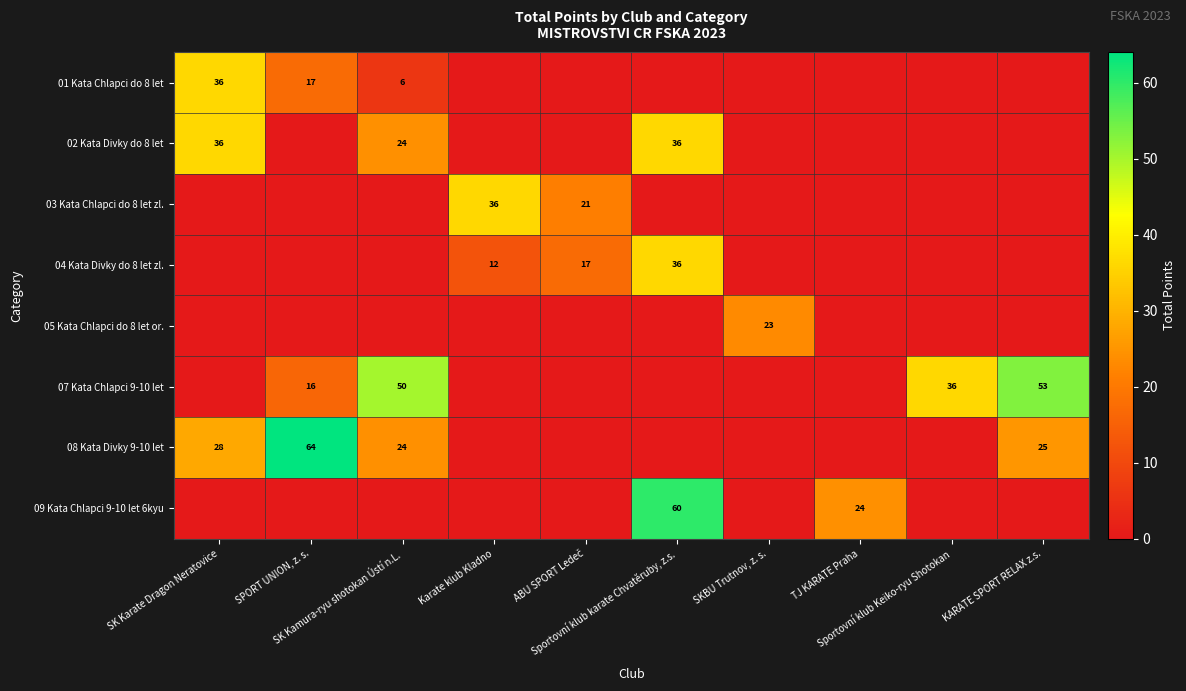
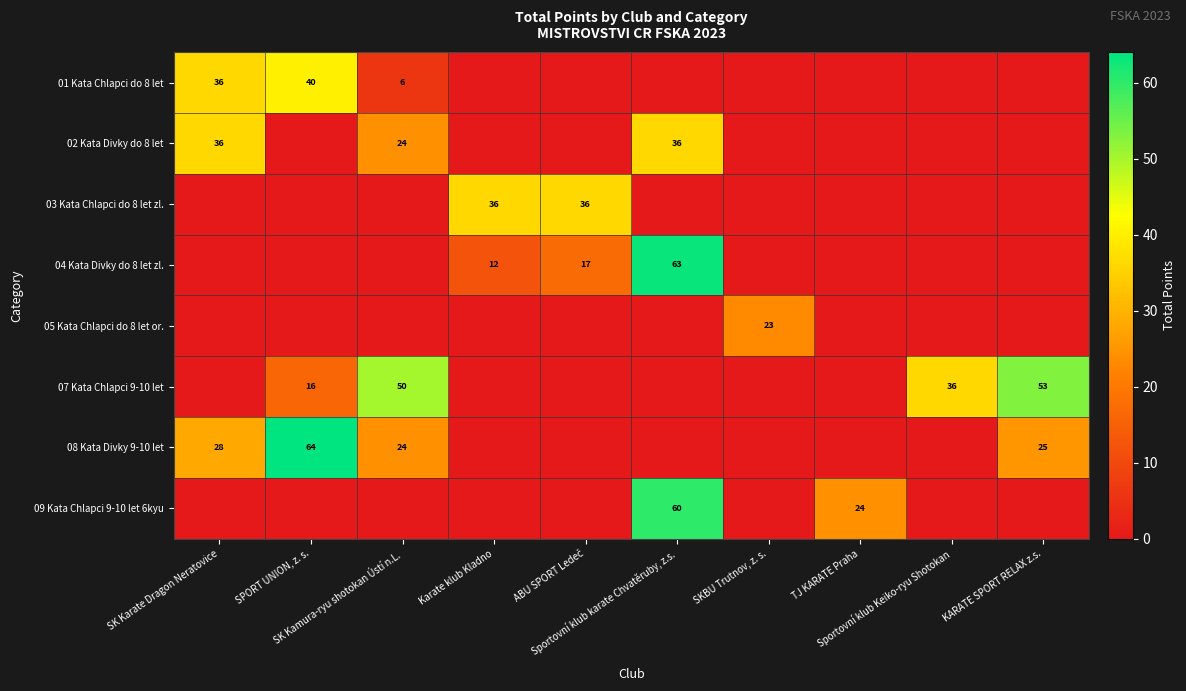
  {
    "01 Kata Chlapci do 8 let": {
      "SK Karate Dragon Neratovice": 36,
-     "SPORT UNION, z. s.": 17,
+     "SPORT UNION, z. s.": 40,
      "SK Kamura-ryu shotokan Ústí n.L.": 6
    },
    "02 Kata Divky do 8 let": {
      "SK Karate Dragon Neratovice": 36,
      "SK Kamura-ryu shotokan Ústí n.L.": 24,
      "Sportovní klub karate Chvatěruby, z.s.": 36
    },
    "03 Kata Chlapci do 8 let zl.": {
      "Karate klub Kladno": 36,
-     "ABU SPORT Ledeč": 21
+     "ABU SPORT Ledeč": 36
    },
    "04 Kata Divky do 8 let zl.": {
      "Karate klub Kladno": 12,
      "ABU SPORT Ledeč": 17,
-     "Sportovní klub karate Chvatěruby, z.s.": 36
+     "Sportovní klub karate Chvatěruby, z.s.": 63
    },
    "05 Kata Chlapci do 8 let or.": {
      "SKBU Trutnov, z. s.": 23
    },
    "07 Kata Chlapci 9-10 let": {
      "SPORT UNION, z. s.": 16,
      "SK Kamura-ryu shotokan Ústí n.L.": 50,
      "Sportovní klub Keiko-ryu Shotokan": 36,
      "KARATE SPORT RELAX z.s.": 53
    },
    "08 Kata Divky 9-10 let": {
      "SK Karate Dragon Neratovice": 28,
      "SPORT UNION, z. s.": 64,
      "SK Kamura-ryu shotokan Ústí n.L.": 24,
      "KARATE SPORT RELAX z.s.": 25
    },
    "09 Kata Chlapci 9-10 let 6kyu": {
      "Sportovní klub karate Chvatěruby, z.s.": 60,
      "TJ KARATE Praha": 24
    }
  }
